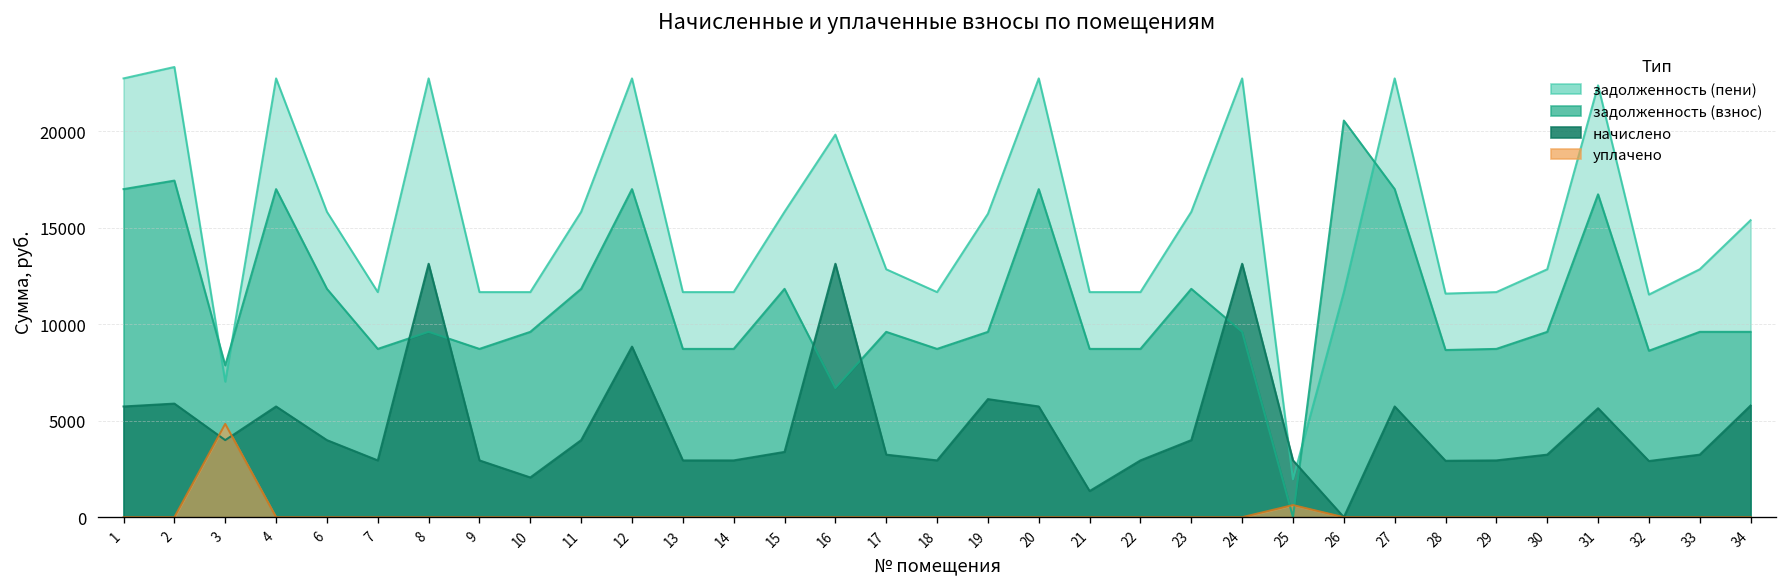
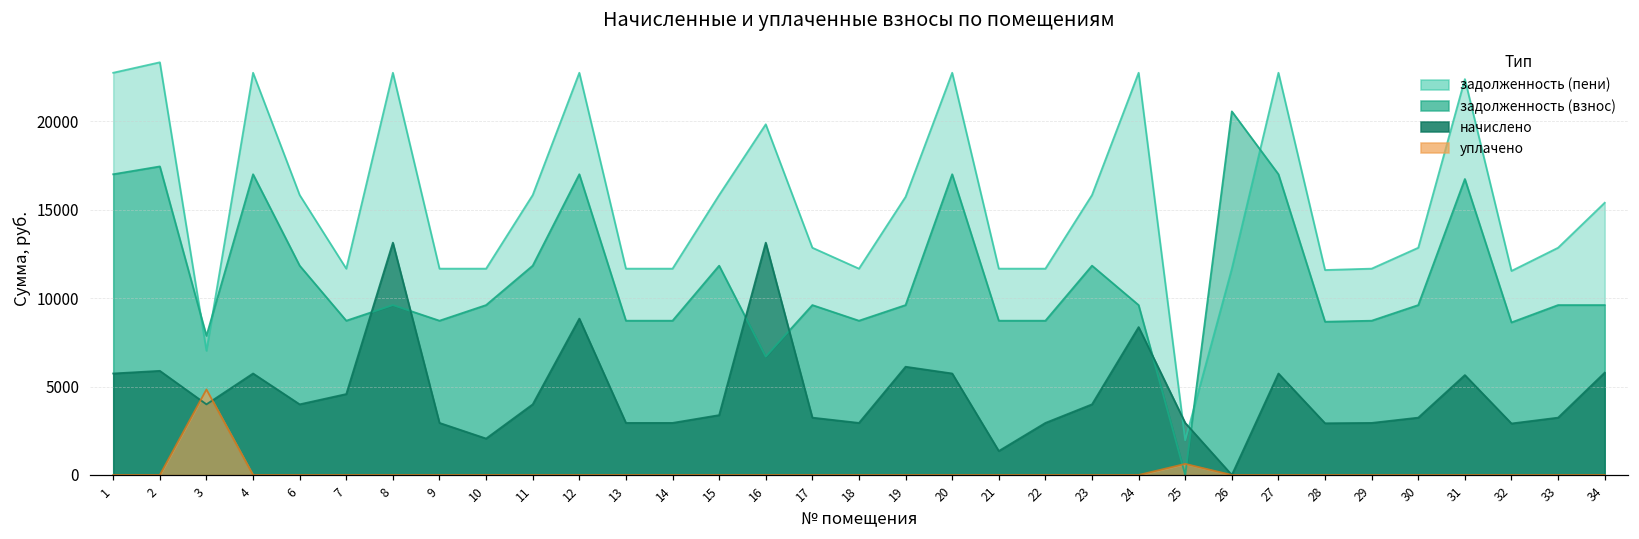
  {
    "начислено": {
      "1": 5700,
      "2": 5900,
      "3": 4000,
      "4": 5700,
      "6": 4000,
-     "7": 2900,
+     "7": 4600,
      "8": 13100,
      "9": 2900,
      "10": 2100,
      "11": 4000,
      "12": 8800,
      "13": 2900,
      "14": 2900,
      "15": 3400,
      "16": 13100,
      "17": 3200,
      "18": 2900,
      "19": 6100,
      "20": 5700,
      "21": 1400,
      "22": 2900,
      "23": 4000,
-     "24": 13100,
+     "24": 8400,
      "25": 2900,
      "27": 5700,
      "28": 2900,
      "29": 2900,
      "30": 3200,
      "31": 5600,
      "32": 2900,
      "33": 3200,
      "34": 5800
    },
    "уплачено": {
      "1": 0,
      "2": 0,
      "3": 4800,
      "4": 0,
      "6": 0,
      "7": 0,
      "8": 0,
      "9": 0,
      "10": 0,
      "11": 0,
      "12": 0,
      "13": 0,
      "14": 0,
      "15": 0,
      "16": 0,
      "17": 0,
      "18": 0,
      "19": 0,
      "20": 0,
      "21": 0,
      "22": 0,
      "23": 0,
      "24": 0,
      "25": 600,
      "27": 0,
      "28": 0,
      "29": 0,
      "30": 0,
      "31": 0,
      "32": 0,
      "33": 0,
      "34": 0
    }
  }
